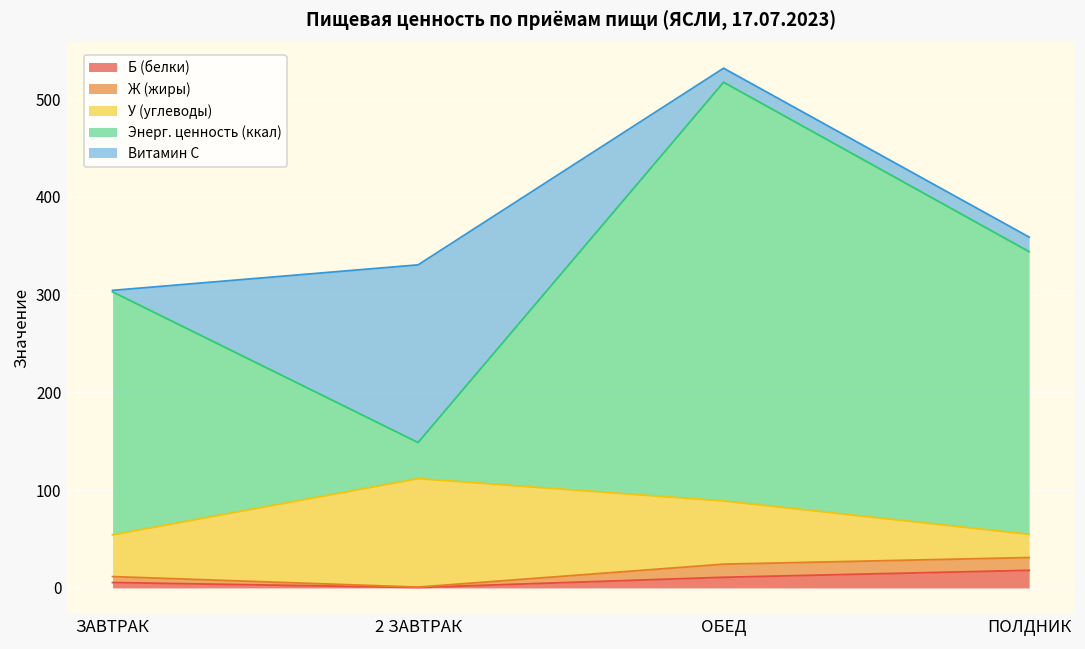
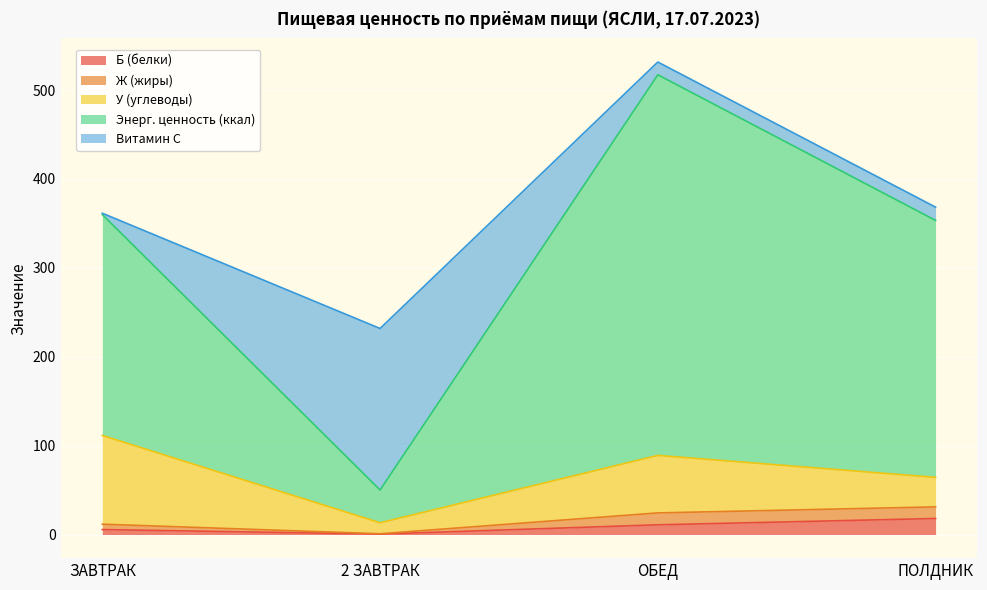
  {
    "У (углеводы)": {
-     "ЗАВТРАК": 40,
-     "2 ЗАВТРАК": 110,
+     "ЗАВТРАК": 100,
+     "2 ЗАВТРАК": 10,
      "ОБЕД": 60,
-     "ПОЛДНИК": 20
+     "ПОЛДНИК": 30
    },
    "Энерг. ценность (ккал)": {
      "2 ЗАВТРАК": 40,
      "ОБЕД": 430,
      "ПОЛДНИК": 290
    },
    "Витамин С": {
      "2 ЗАВТРАК": 180,
      "ОБЕД": 10,
      "ПОЛДНИК": 10
    }
  }
